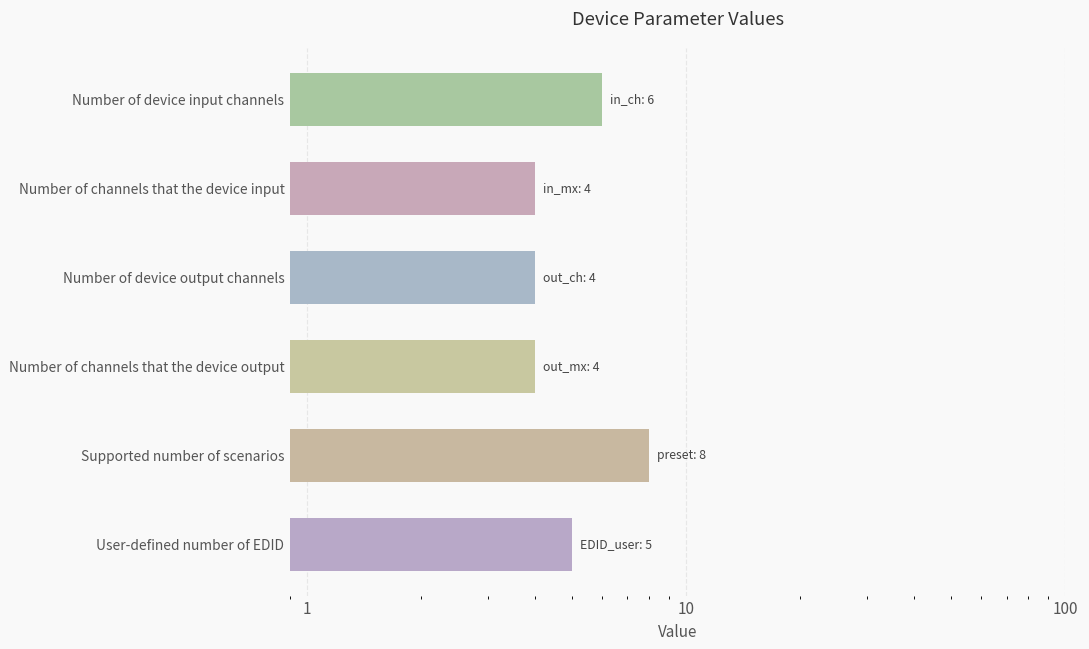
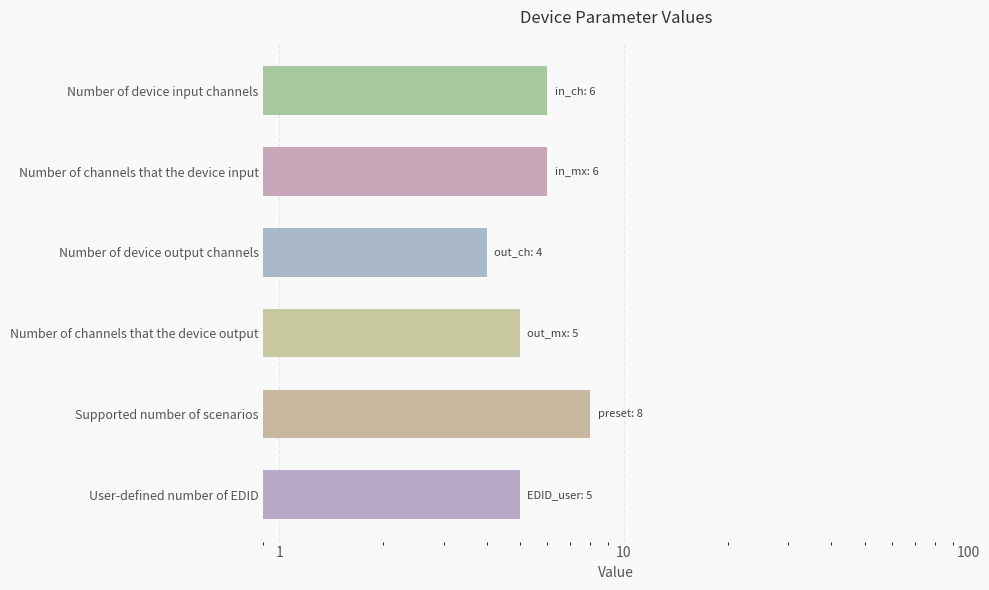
  {
    "Number of device input channels": 6,
-   "Number of channels that the device input": 4,
+   "Number of channels that the device input": 6,
    "Number of device output channels": 4,
-   "Number of channels that the device output": 4,
+   "Number of channels that the device output": 5,
    "Supported number of scenarios": 8,
    "User-defined number of EDID": 5
  }
